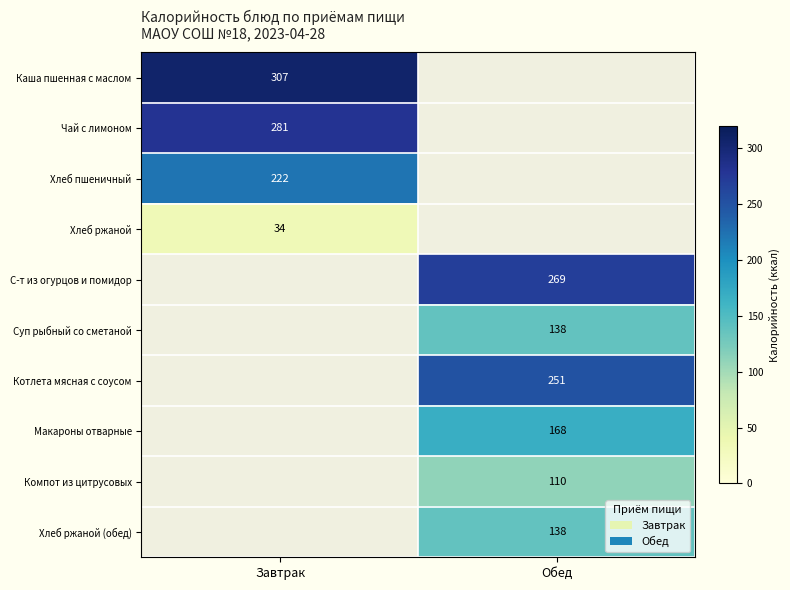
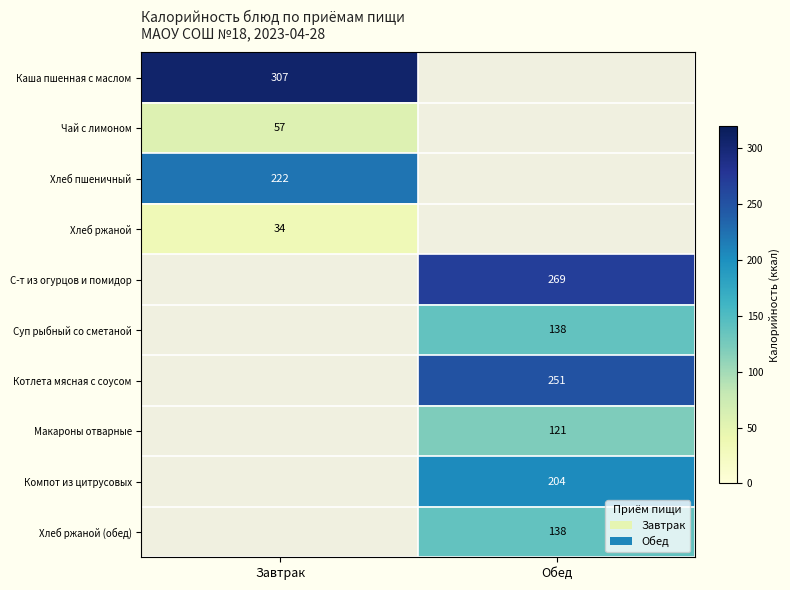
  {
    "Каша пшенная с маслом": {
      "Завтрак": 307
    },
    "Чай с лимоном": {
-     "Завтрак": 281
+     "Завтрак": 57
    },
    "Хлеб пшеничный": {
      "Завтрак": 222
    },
    "Хлеб ржаной": {
      "Завтрак": 34
    },
    "С-т из огурцов и помидор": {
      "Обед": 269
    },
    "Суп рыбный со сметаной": {
      "Обед": 138
    },
    "Котлета мясная с соусом": {
      "Обед": 251
    },
    "Макароны отварные": {
-     "Обед": 168
+     "Обед": 121
    },
    "Компот из цитрусовых": {
-     "Обед": 110
+     "Обед": 204
    },
    "Хлеб ржаной (обед)": {
      "Обед": 138
    }
  }
